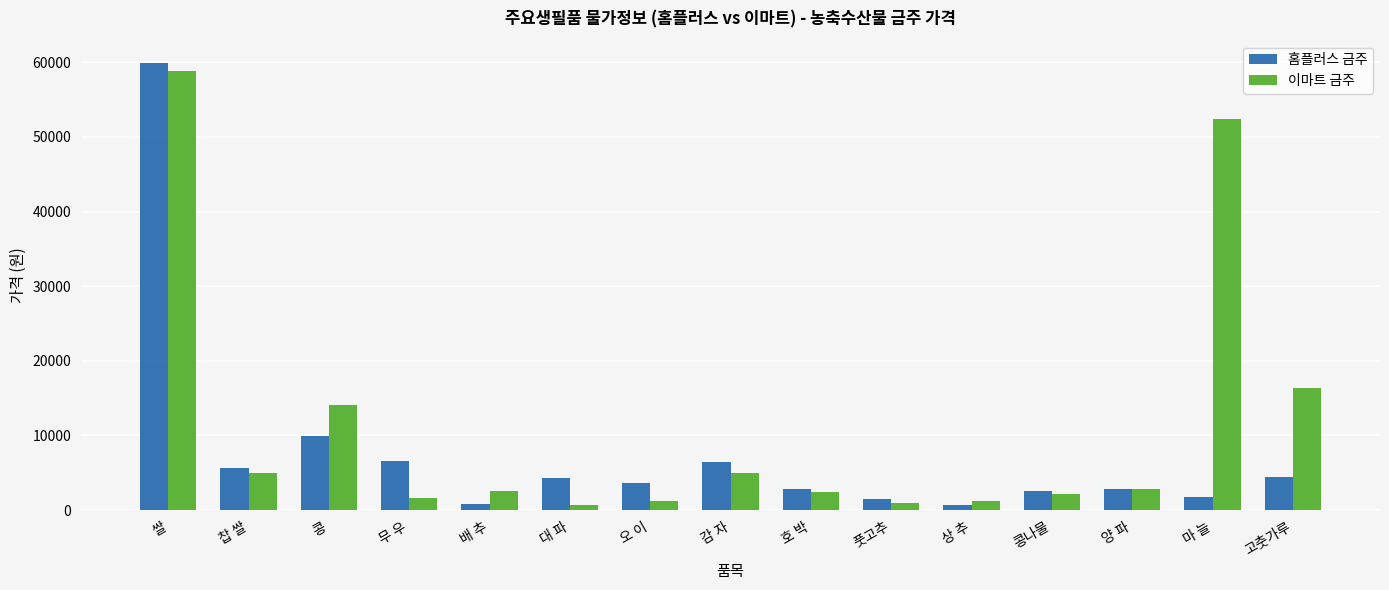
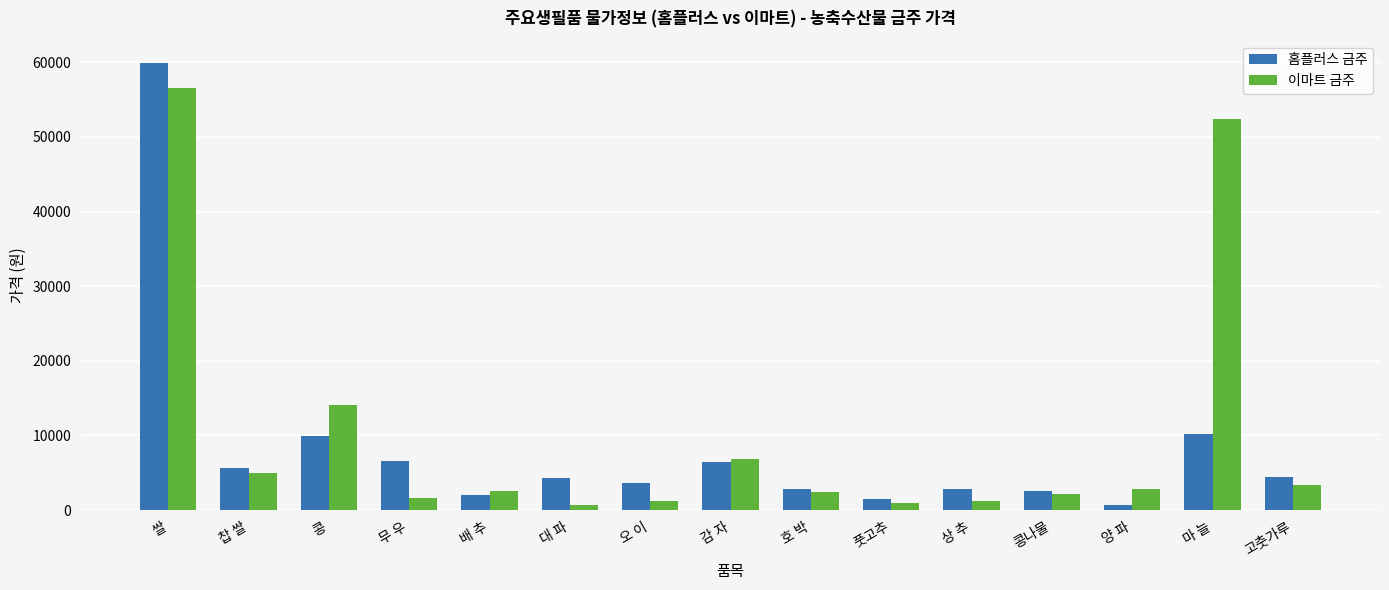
  {
    "홈플러스 금주": {
      "쌀": 60000,
      "찹 쌀": 6000,
      "콩": 10000,
      "무 우": 7000,
-     "배 추": 1000,
+     "배 추": 2000,
      "대 파": 4000,
      "오 이": 4000,
      "감 자": 6000,
      "호 박": 3000,
      "풋고추": 1000,
-     "상 추": 1000,
+     "상 추": 3000,
      "콩나물": 3000,
-     "양 파": 3000,
-     "마 늘": 2000,
+     "양 파": 1000,
+     "마 늘": 10000,
      "고춧가루": 4000
    },
    "이마트 금주": {
-     "쌀": 59000,
+     "쌀": 57000,
      "찹 쌀": 5000,
      "콩": 14000,
      "무 우": 2000,
      "배 추": 3000,
      "대 파": 1000,
      "오 이": 1000,
-     "감 자": 5000,
+     "감 자": 7000,
      "호 박": 2000,
      "풋고추": 1000,
      "상 추": 1000,
      "콩나물": 2000,
      "양 파": 3000,
      "마 늘": 52000,
-     "고춧가루": 16000
+     "고춧가루": 3000
    }
  }
